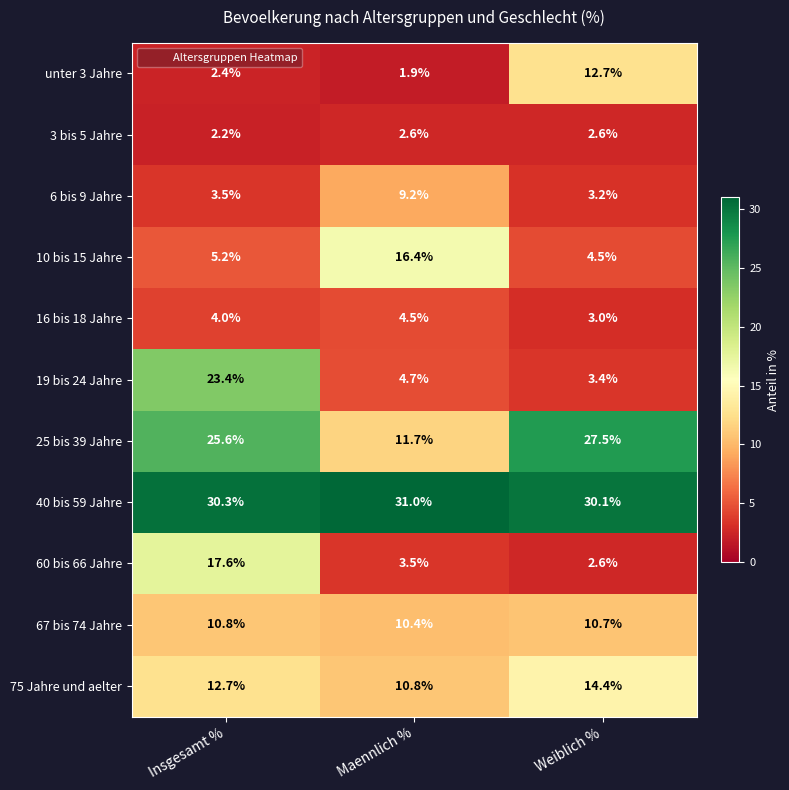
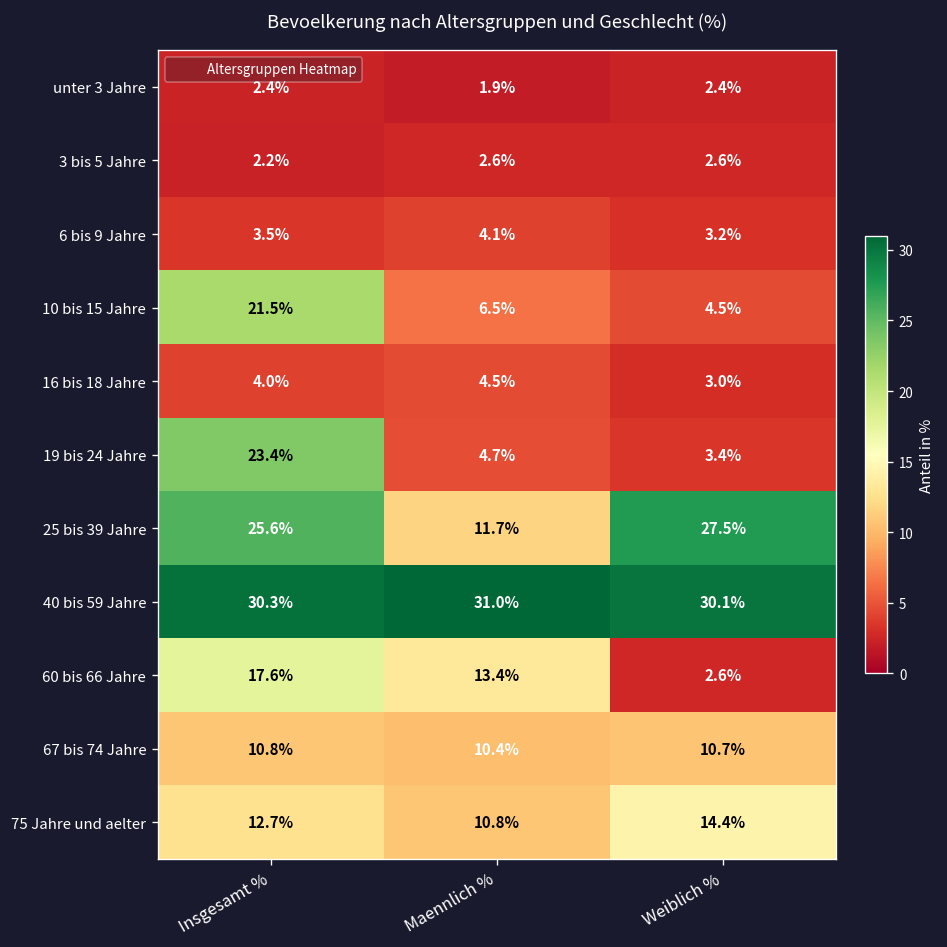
  {
    "unter 3 Jahre": {
      "Maennlich %": "1.9%",
-     "Weiblich %": "12.7%"
+     "Weiblich %": "2.4%"
    },
    "3 bis 5 Jahre": {
      "Insgesamt %": "2.2%",
      "Maennlich %": "2.6%",
      "Weiblich %": "2.6%"
    },
    "6 bis 9 Jahre": {
      "Insgesamt %": "3.5%",
-     "Maennlich %": "9.2%",
+     "Maennlich %": "4.1%",
      "Weiblich %": "3.2%"
    },
    "10 bis 15 Jahre": {
-     "Insgesamt %": "5.2%",
-     "Maennlich %": "16.4%",
+     "Insgesamt %": "21.5%",
+     "Maennlich %": "6.5%",
      "Weiblich %": "4.5%"
    },
    "16 bis 18 Jahre": {
      "Insgesamt %": "4.0%",
      "Maennlich %": "4.5%",
      "Weiblich %": "3.0%"
    },
    "19 bis 24 Jahre": {
      "Insgesamt %": "23.4%",
      "Maennlich %": "4.7%",
      "Weiblich %": "3.4%"
    },
    "25 bis 39 Jahre": {
      "Insgesamt %": "25.6%",
      "Maennlich %": "11.7%",
      "Weiblich %": "27.5%"
    },
    "40 bis 59 Jahre": {
      "Insgesamt %": "30.3%",
      "Maennlich %": "31.0%",
      "Weiblich %": "30.1%"
    },
    "60 bis 66 Jahre": {
      "Insgesamt %": "17.6%",
-     "Maennlich %": "3.5%",
+     "Maennlich %": "13.4%",
      "Weiblich %": "2.6%"
    },
    "67 bis 74 Jahre": {
      "Insgesamt %": "10.8%",
      "Maennlich %": "10.4%",
      "Weiblich %": "10.7%"
    },
    "75 Jahre und aelter": {
      "Insgesamt %": "12.7%",
      "Maennlich %": "10.8%",
      "Weiblich %": "14.4%"
    }
  }
